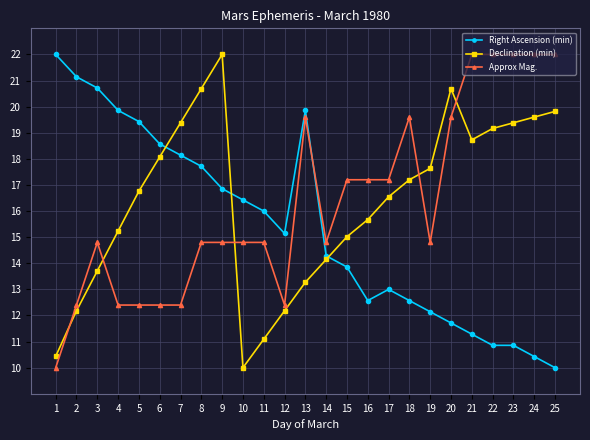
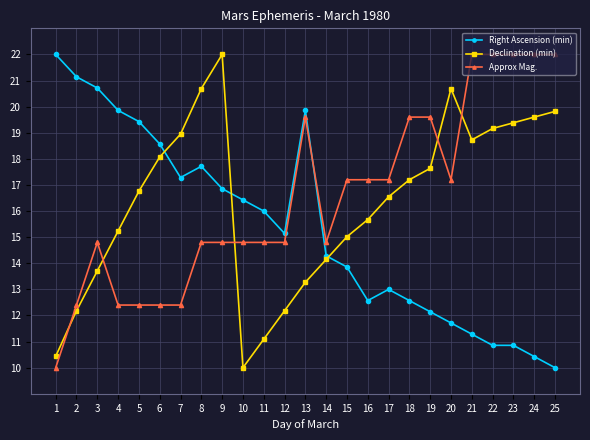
  {
    "Right Ascension (min)": {
      "1": 22.0,
      "2": 21.1,
      "3": 20.7,
      "4": 19.9,
      "5": 19.4,
      "6": 18.6,
-     "7": 18.1,
+     "7": 17.3,
      "8": 17.7,
      "9": 16.9,
      "10": 16.4,
      "11": 16.0,
      "12": 15.1,
      "13": 19.9,
      "14": 14.3,
      "15": 13.9,
      "16": 12.6,
      "17": 13.0,
      "18": 12.6,
      "19": 12.1,
      "20": 11.7,
      "21": 11.3,
      "22": 10.9,
      "23": 10.9,
      "24": 10.4,
      "25": 10.0
    },
    "Declination (min)": {
      "1": 10.4,
      "2": 12.2,
      "3": 13.7,
      "4": 15.2,
      "5": 16.8,
      "6": 18.1,
-     "7": 19.4,
+     "7": 18.9,
      "8": 20.7,
      "9": 22.0,
      "10": 10.0,
      "11": 11.1,
      "12": 12.2,
      "13": 13.3,
      "14": 14.1,
      "15": 15.0,
      "16": 15.7,
      "17": 16.5,
      "18": 17.2,
      "19": 17.6,
      "20": 20.7,
      "21": 18.7,
      "22": 19.2,
      "23": 19.4,
      "24": 19.6,
      "25": 19.8
    },
    "Approx Mag.": {
      "1": 10.0,
      "2": 12.4,
      "3": 14.8,
      "4": 12.4,
      "5": 12.4,
      "6": 12.4,
      "7": 12.4,
      "8": 14.8,
      "9": 14.8,
      "10": 14.8,
      "11": 14.8,
-     "12": 12.4,
+     "12": 14.8,
      "13": 19.6,
      "14": 14.8,
      "15": 17.2,
      "16": 17.2,
      "17": 17.2,
      "18": 19.6,
-     "19": 14.8,
-     "20": 19.6
+     "19": 19.6,
+     "20": 17.2
    }
  }
